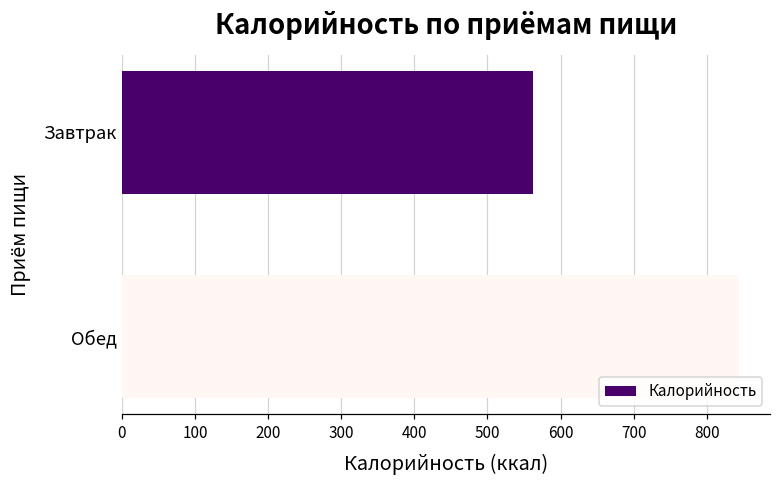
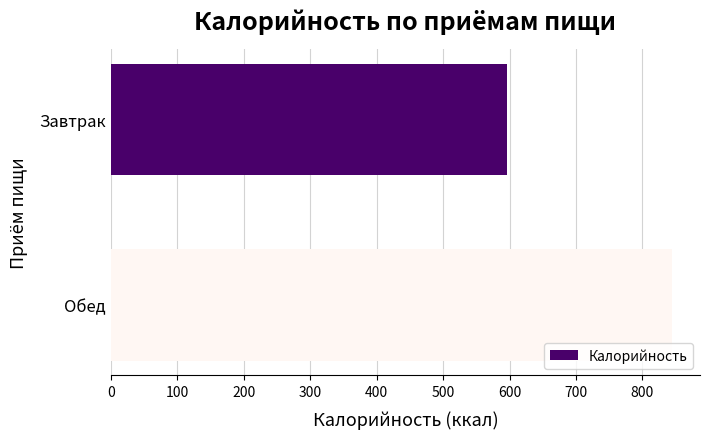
  {
-   "Завтрак": 560,
+   "Завтрак": 600,
    "Обед": 840
  }
